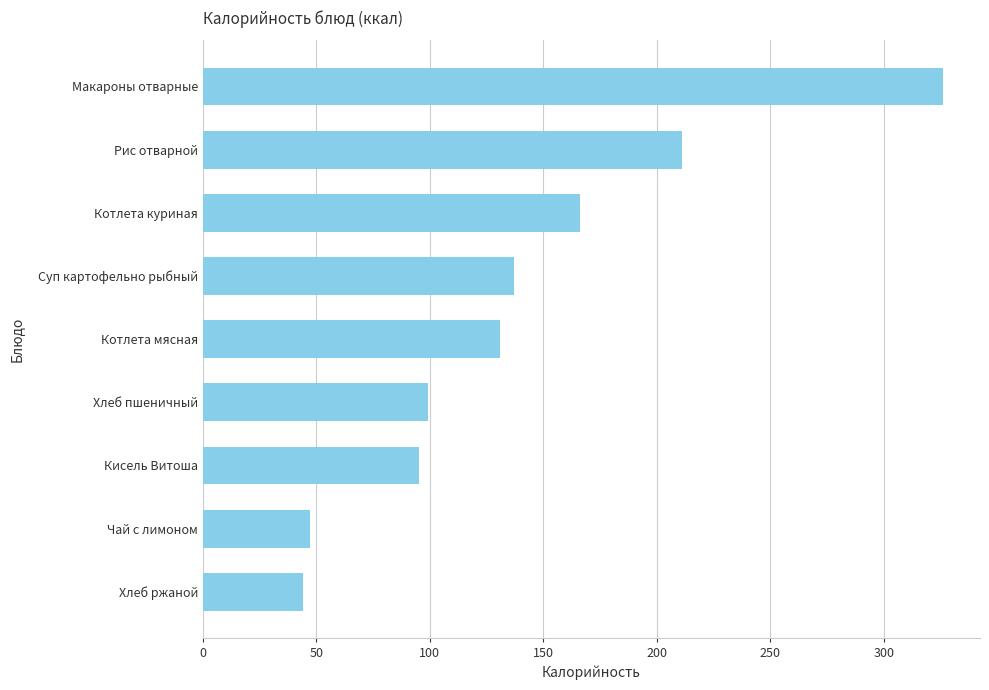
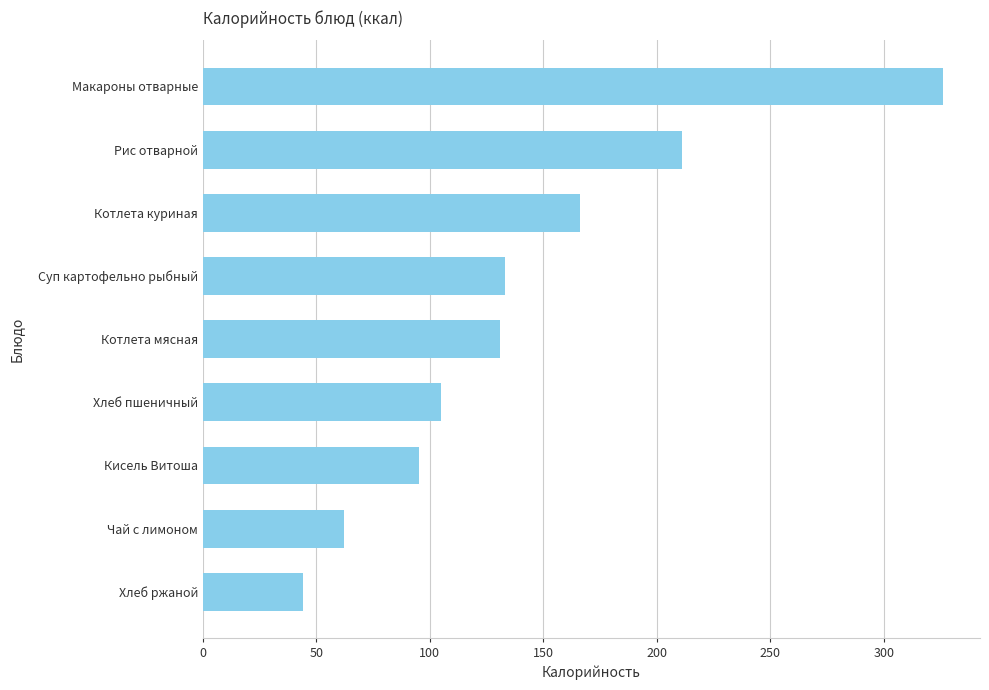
  {
    "Макароны отварные": 326,
    "Рис отварной": 211,
    "Котлета куриная": 166,
-   "Суп картофельно рыбный": 137,
+   "Суп картофельно рыбный": 133,
    "Котлета мясная": 131,
-   "Хлеб пшеничный": 99,
+   "Хлеб пшеничный": 105,
    "Кисель Витоша": 95,
-   "Чай с лимоном": 47,
+   "Чай с лимоном": 62,
    "Хлеб ржаной": 44
  }
